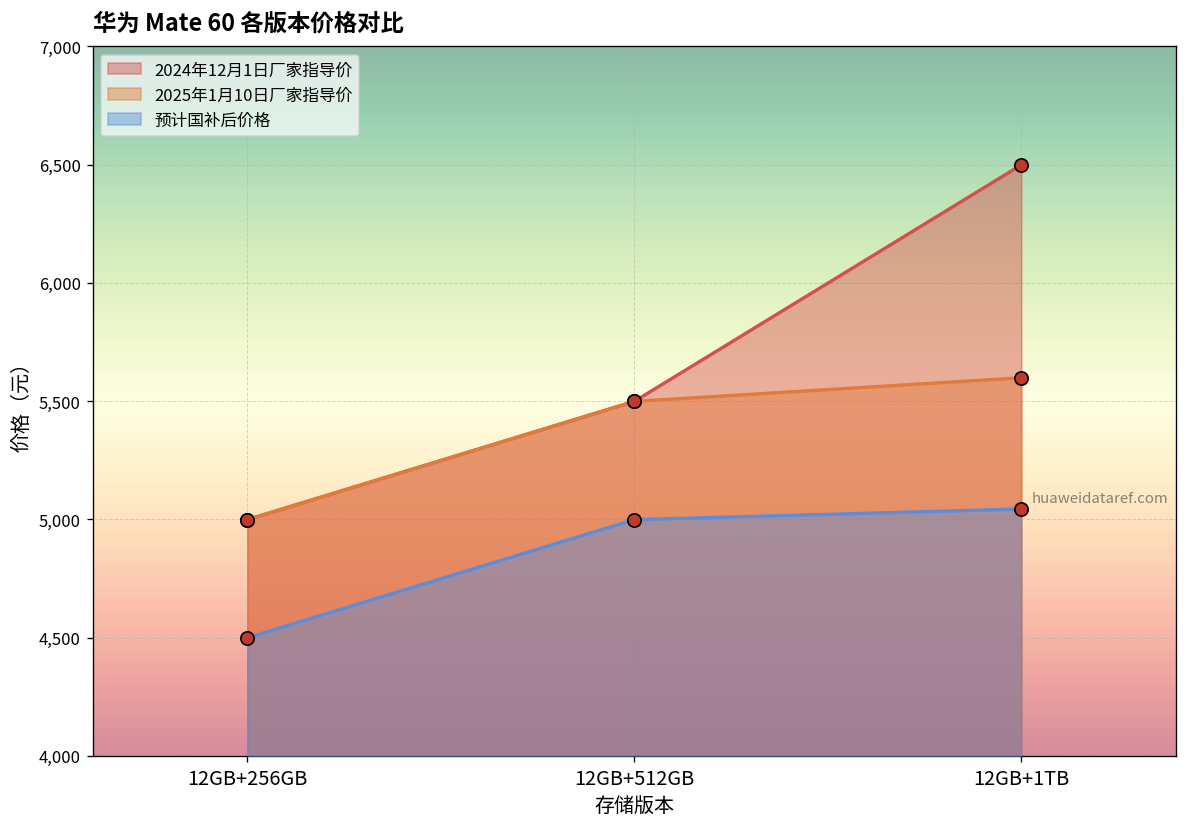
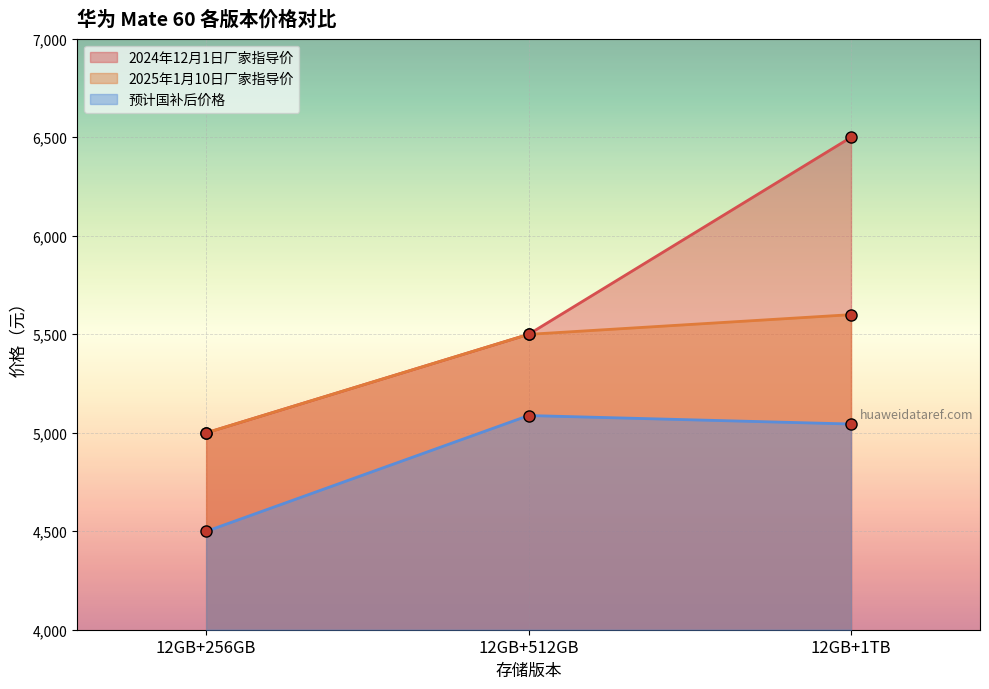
  {
    "预计国补后价格": {
      "12GB+256GB": "4,500",
-     "12GB+512GB": "5,000",
+     "12GB+512GB": "5,090",
      "12GB+1TB": "5,040"
    }
  }
